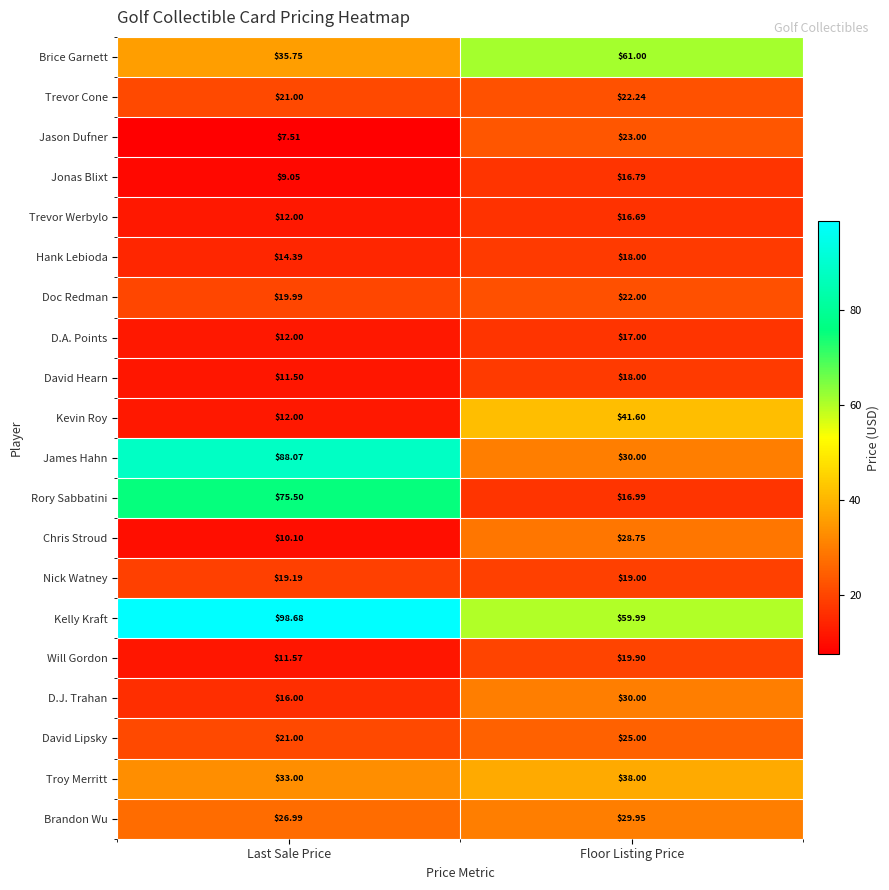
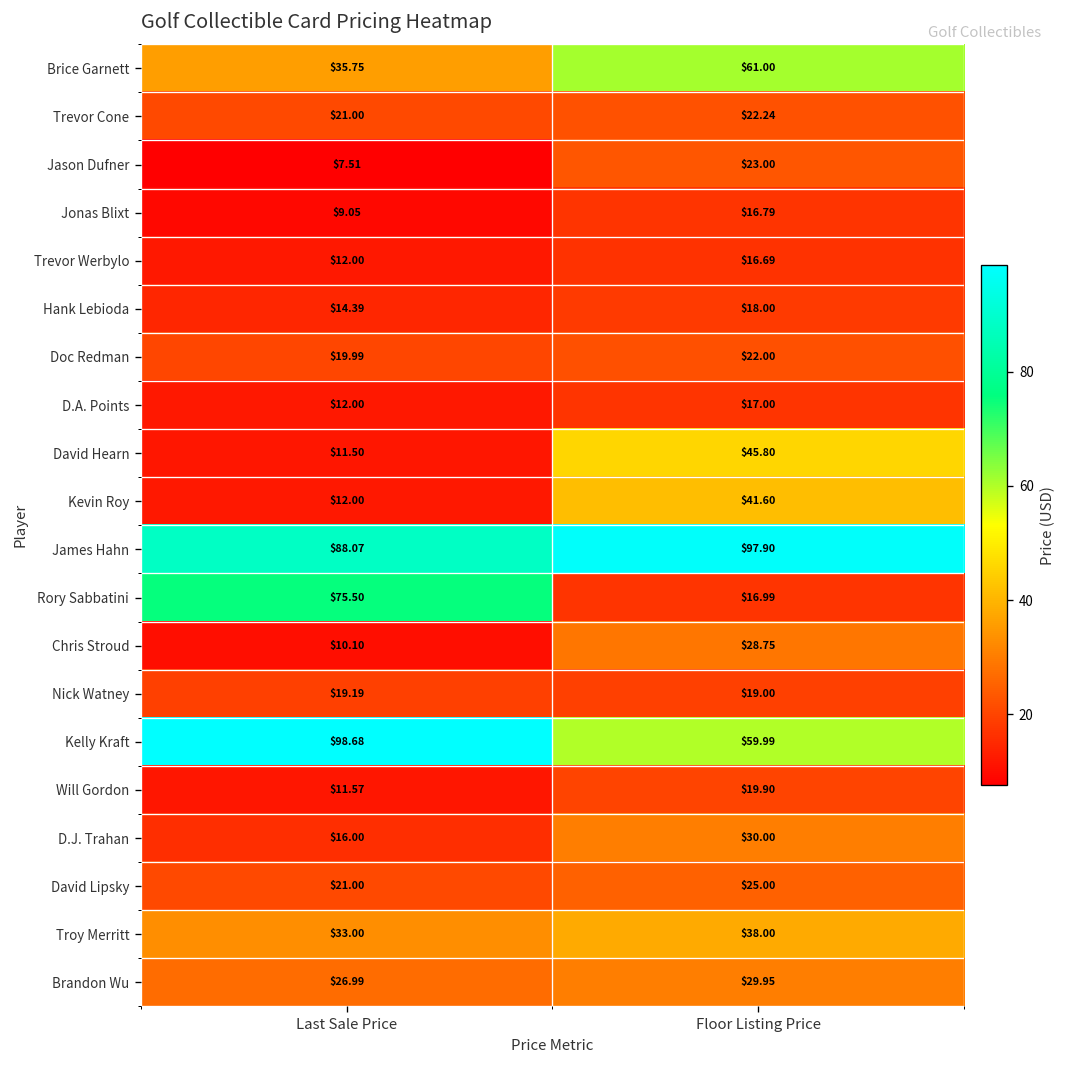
  {
    "Brice Garnett": {
      "Last Sale Price": "$35.75",
      "Floor Listing Price": "$61.00"
    },
    "Trevor Cone": {
      "Last Sale Price": "$21.00",
      "Floor Listing Price": "$22.24"
    },
    "Jason Dufner": {
      "Last Sale Price": "$7.51",
      "Floor Listing Price": "$23.00"
    },
    "Jonas Blixt": {
      "Last Sale Price": "$9.05",
      "Floor Listing Price": "$16.79"
    },
    "Trevor Werbylo": {
      "Last Sale Price": "$12.00",
      "Floor Listing Price": "$16.69"
    },
    "Hank Lebioda": {
      "Last Sale Price": "$14.39",
      "Floor Listing Price": "$18.00"
    },
    "Doc Redman": {
      "Last Sale Price": "$19.99",
      "Floor Listing Price": "$22.00"
    },
    "D.A. Points": {
      "Last Sale Price": "$12.00",
      "Floor Listing Price": "$17.00"
    },
    "David Hearn": {
      "Last Sale Price": "$11.50",
-     "Floor Listing Price": "$18.00"
+     "Floor Listing Price": "$45.80"
    },
    "Kevin Roy": {
      "Last Sale Price": "$12.00",
      "Floor Listing Price": "$41.60"
    },
    "James Hahn": {
      "Last Sale Price": "$88.07",
-     "Floor Listing Price": "$30.00"
+     "Floor Listing Price": "$97.90"
    },
    "Rory Sabbatini": {
      "Last Sale Price": "$75.50",
      "Floor Listing Price": "$16.99"
    },
    "Chris Stroud": {
      "Last Sale Price": "$10.10",
      "Floor Listing Price": "$28.75"
    },
    "Nick Watney": {
      "Last Sale Price": "$19.19",
      "Floor Listing Price": "$19.00"
    },
    "Kelly Kraft": {
      "Last Sale Price": "$98.68",
      "Floor Listing Price": "$59.99"
    },
    "Will Gordon": {
      "Last Sale Price": "$11.57",
      "Floor Listing Price": "$19.90"
    },
    "D.J. Trahan": {
      "Last Sale Price": "$16.00",
      "Floor Listing Price": "$30.00"
    },
    "David Lipsky": {
      "Last Sale Price": "$21.00",
      "Floor Listing Price": "$25.00"
    },
    "Troy Merritt": {
      "Last Sale Price": "$33.00",
      "Floor Listing Price": "$38.00"
    },
    "Brandon Wu": {
      "Last Sale Price": "$26.99",
      "Floor Listing Price": "$29.95"
    }
  }
